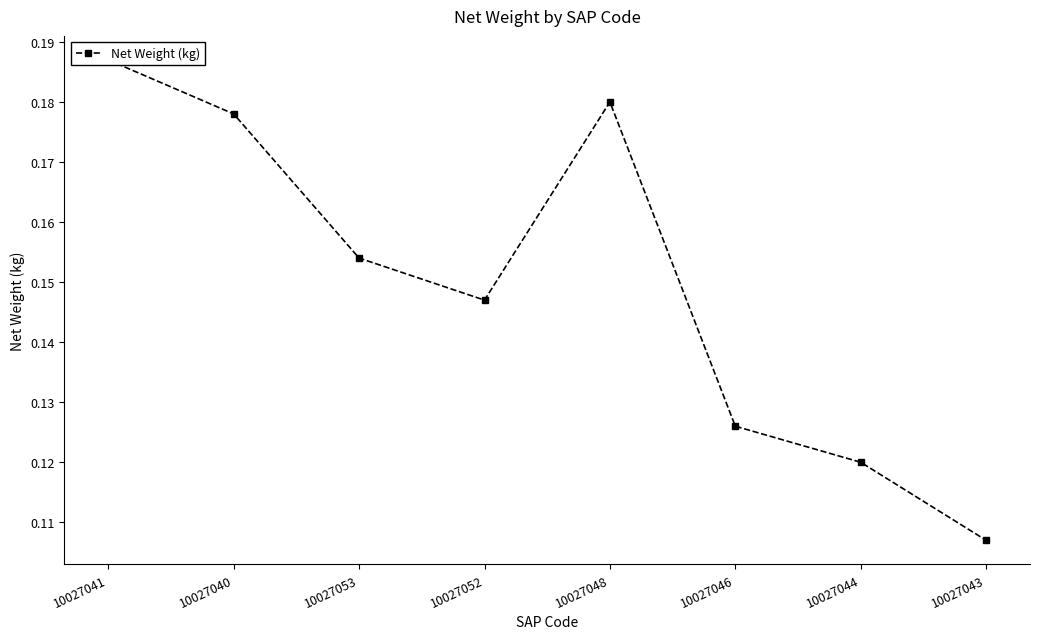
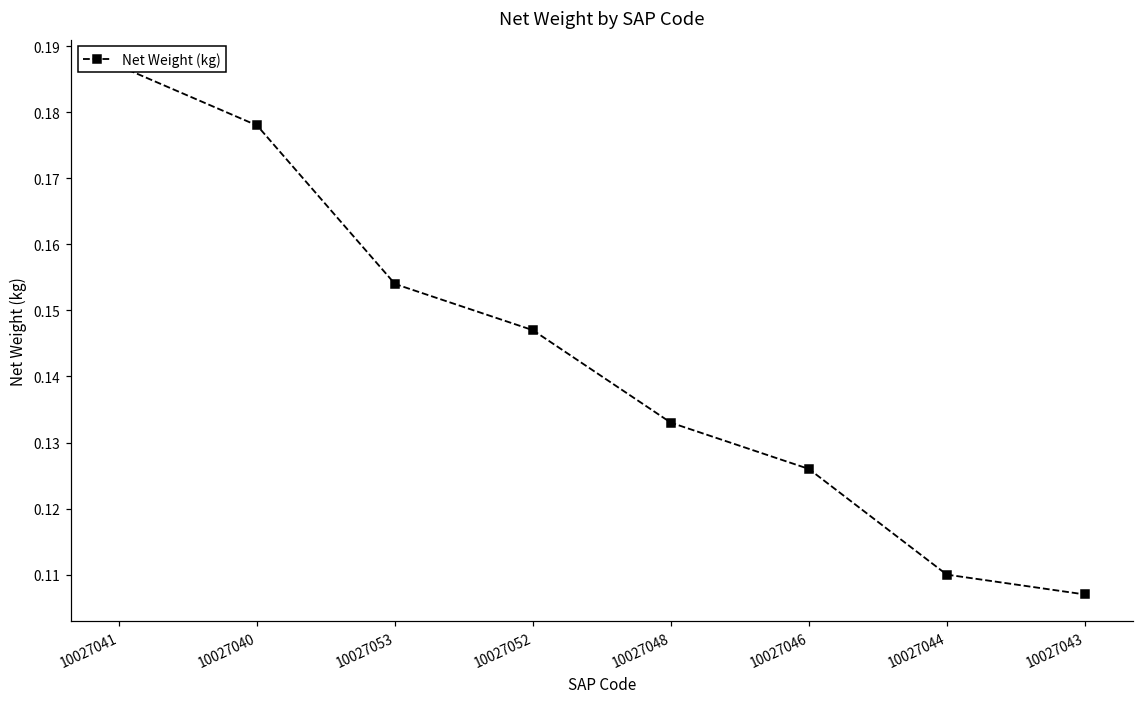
  {
    "10027040": 0.178,
    "10027053": 0.154,
    "10027052": 0.147,
-   "10027048": 0.180,
+   "10027048": 0.133,
    "10027046": 0.126,
-   "10027044": 0.12,
+   "10027044": 0.11,
    "10027043": 0.107
  }
